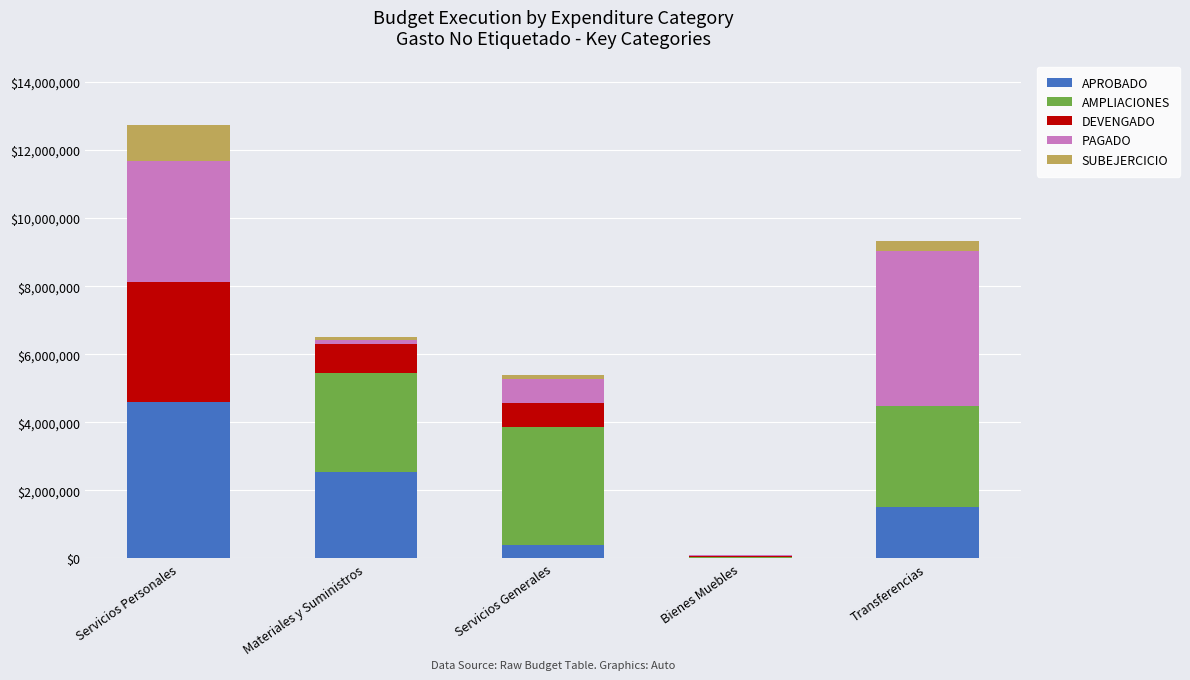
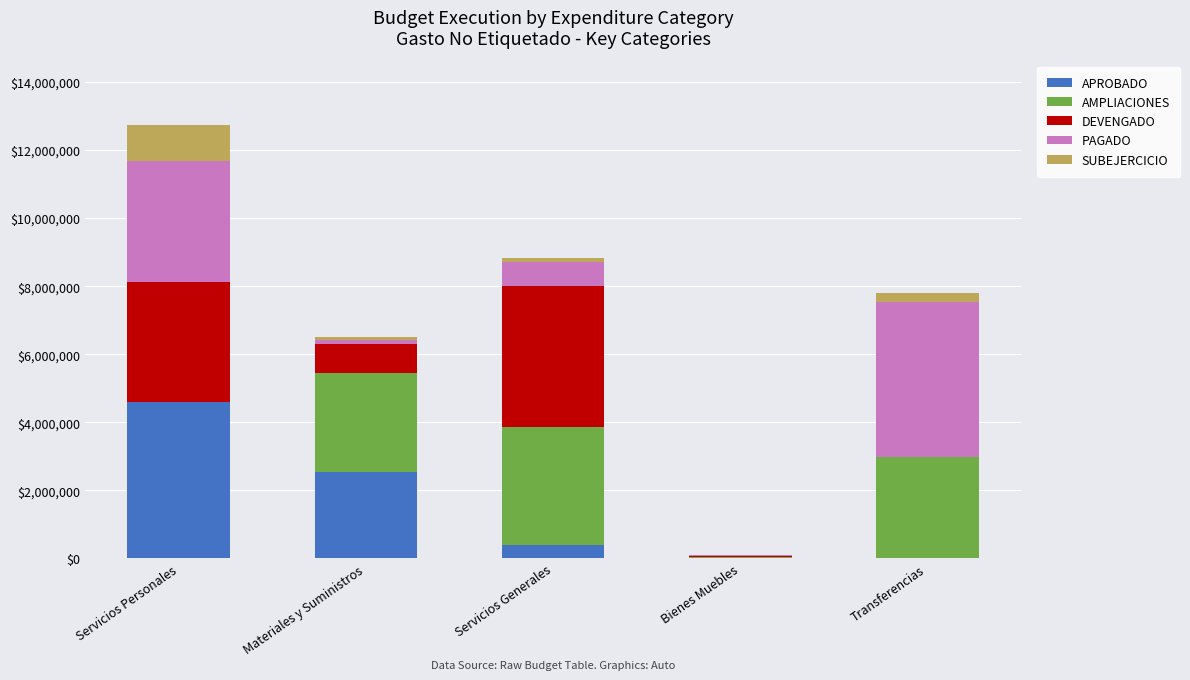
  {
    "APROBADO": {
      "Servicios Personales": "$4,600,000",
      "Materiales y Suministros": "$2,600,000",
      "Servicios Generales": "$400,000",
      "Bienes Muebles": "$0",
-     "Transferencias": "$1,500,000"
+     "Transferencias": "$0"
    },
    "AMPLIACIONES": {
      "Servicios Personales": "$0",
      "Materiales y Suministros": "$2,900,000",
      "Servicios Generales": "$3,500,000",
      "Transferencias": "$3,000,000"
    },
    "DEVENGADO": {
      "Servicios Personales": "$3,500,000",
      "Materiales y Suministros": "$900,000",
-     "Servicios Generales": "$700,000",
+     "Servicios Generales": "$4,200,000",
      "Transferencias": "$0"
    },
    "PAGADO": {
      "Servicios Personales": "$3,500,000",
      "Materiales y Suministros": "$100,000",
      "Servicios Generales": "$700,000",
      "Transferencias": "$4,500,000"
    },
    "SUBEJERCICIO": {
      "Servicios Personales": "$1,000,000",
      "Materiales y Suministros": "$100,000",
      "Servicios Generales": "$100,000",
      "Transferencias": "$300,000"
    }
  }
